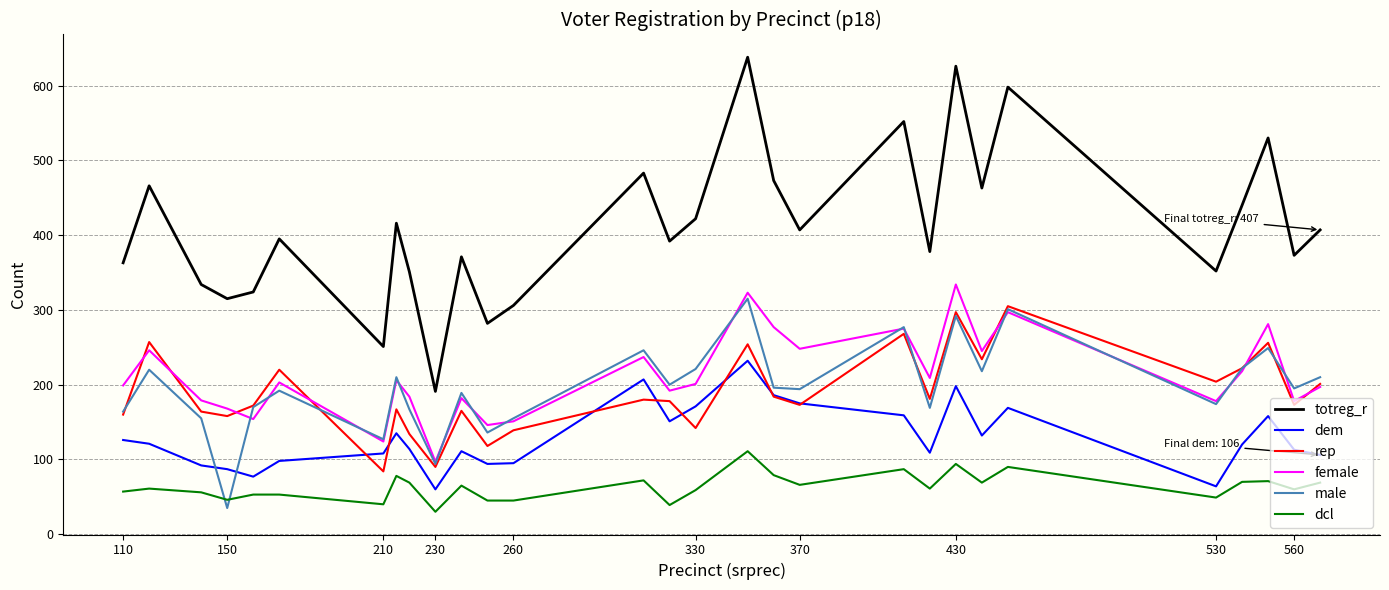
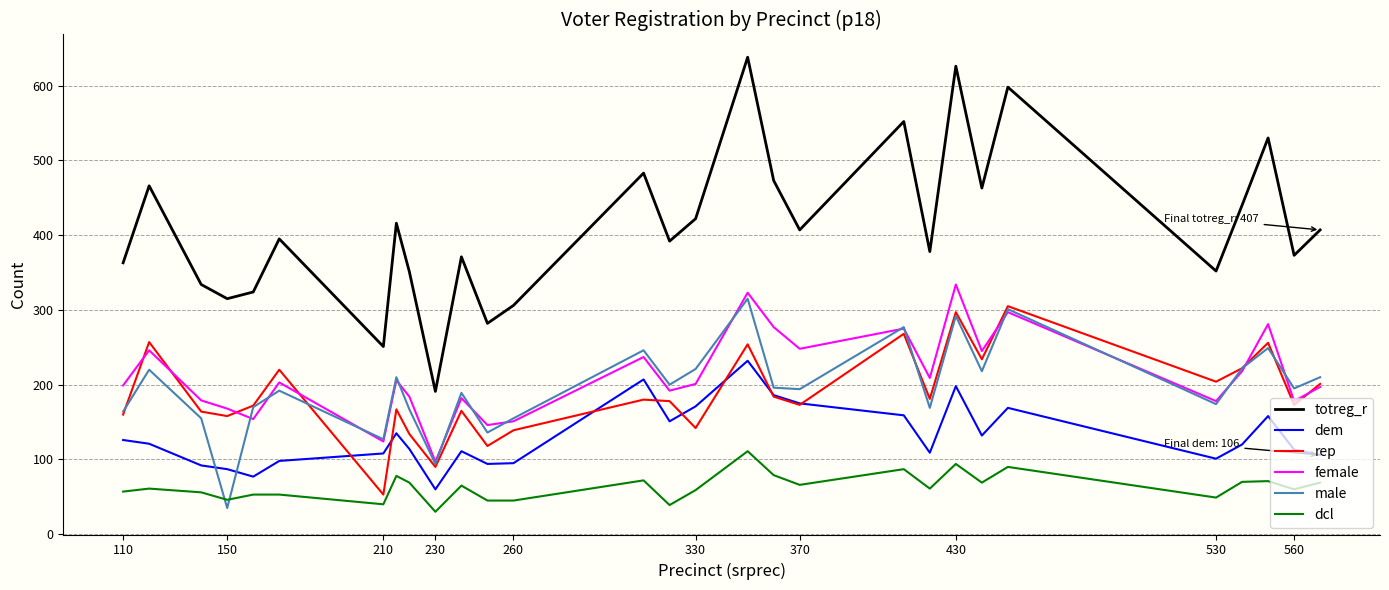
  {
    "totreg_r": {
      "110": 360,
      "150": 320,
      "210": 250,
      "230": 190,
      "260": 310,
      "330": 420,
      "370": 410,
      "430": 630,
      "530": 350,
      "560": 370
    },
    "dem": {
      "110": 130,
      "150": 90,
      "210": 110,
      "230": 60,
      "260": 100,
      "330": 170,
      "430": 200,
-     "530": 60
+     "530": 100
    },
    "rep": {
      "110": 160,
      "150": 160,
-     "210": 80,
+     "210": 50,
      "230": 90,
      "260": 140,
      "330": 140,
      "430": 300,
      "530": 200
    },
    "female": {
      "110": 200,
      "150": 170,
      "260": 150,
      "330": 200,
      "370": 250,
      "430": 330,
      "530": 180
    },
    "male": {
      "110": 160,
      "150": 40,
      "260": 160,
      "330": 220,
      "370": 190,
      "430": 290,
      "530": 170,
      "560": 200
    },
    "dcl": {
      "110": 60,
      "150": 50,
      "210": 40,
      "230": 30,
      "260": 50,
      "330": 60,
      "370": 70,
      "430": 90,
      "530": 50
    }
  }
